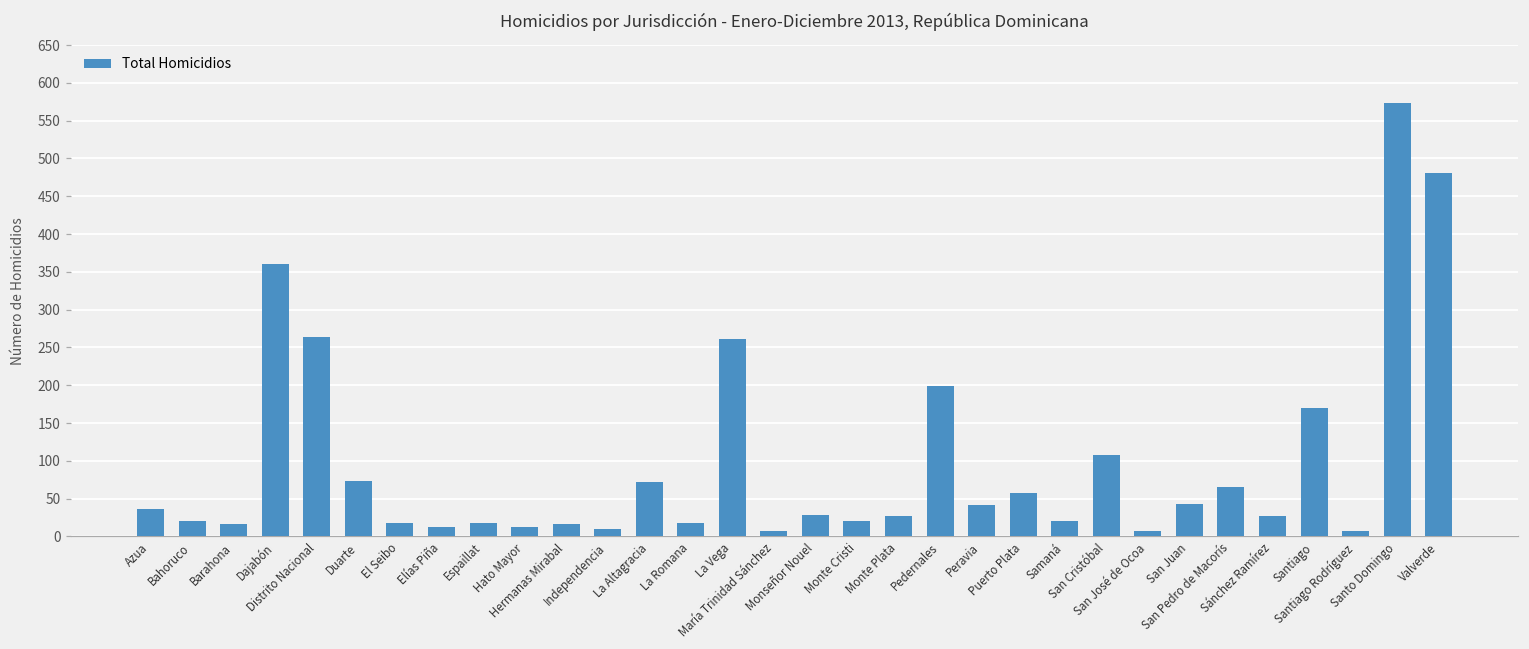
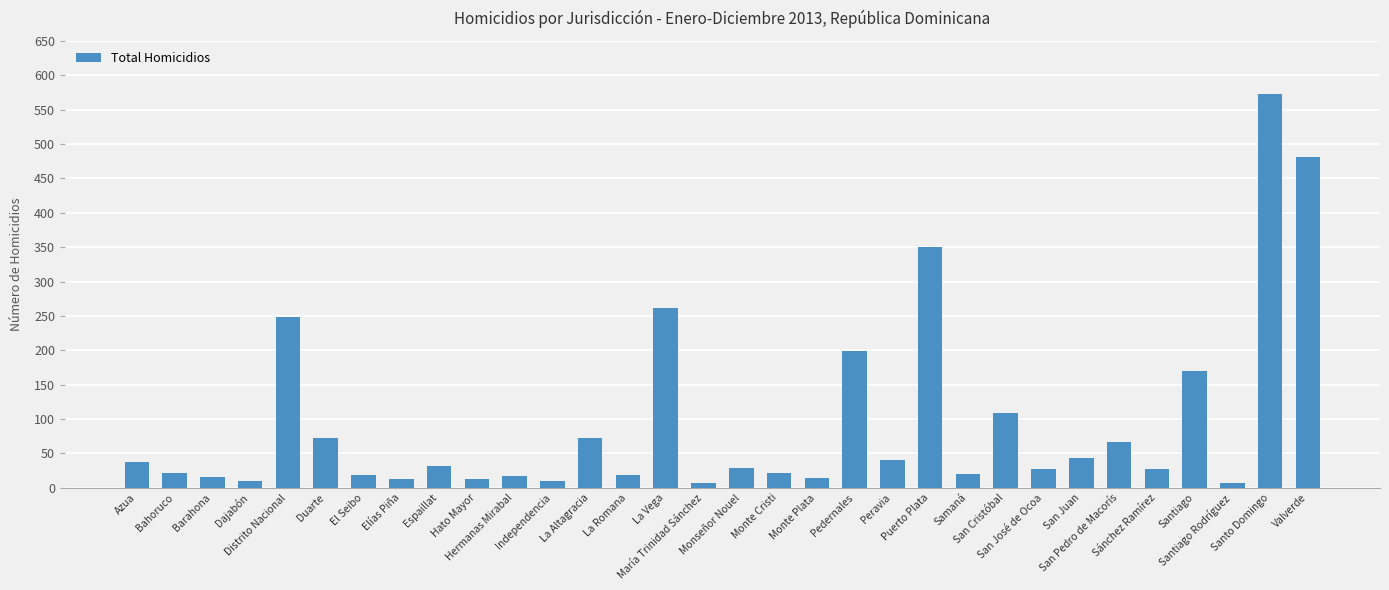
  {
    "Azua": 40,
    "Bahoruco": 20,
    "Barahona": 20,
-   "Dajabón": 360,
-   "Distrito Nacional": 260,
+   "Dajabón": 10,
+   "Distrito Nacional": 250,
    "Duarte": 70,
    "El Seibo": 20,
    "Elías Piña": 10,
-   "Espaillat": 20,
+   "Espaillat": 30,
    "Hato Mayor": 10,
    "Hermanas Mirabal": 20,
    "Independencia": 10,
    "La Altagracia": 70,
    "La Romana": 20,
    "La Vega": 260,
    "María Trinidad Sánchez": 10,
    "Monseñor Nouel": 30,
    "Monte Cristi": 20,
-   "Monte Plata": 30,
+   "Monte Plata": 10,
    "Pedernales": 200,
    "Peravia": 40,
-   "Puerto Plata": 60,
+   "Puerto Plata": 350,
    "Samaná": 20,
    "San Cristóbal": 110,
-   "San José de Ocoa": 10,
+   "San José de Ocoa": 30,
    "San Juan": 40,
    "San Pedro de Macorís": 70,
    "Sánchez Ramírez": 30,
    "Santiago": 170,
    "Santiago Rodríguez": 10,
    "Santo Domingo": 570,
    "Valverde": 480
  }
